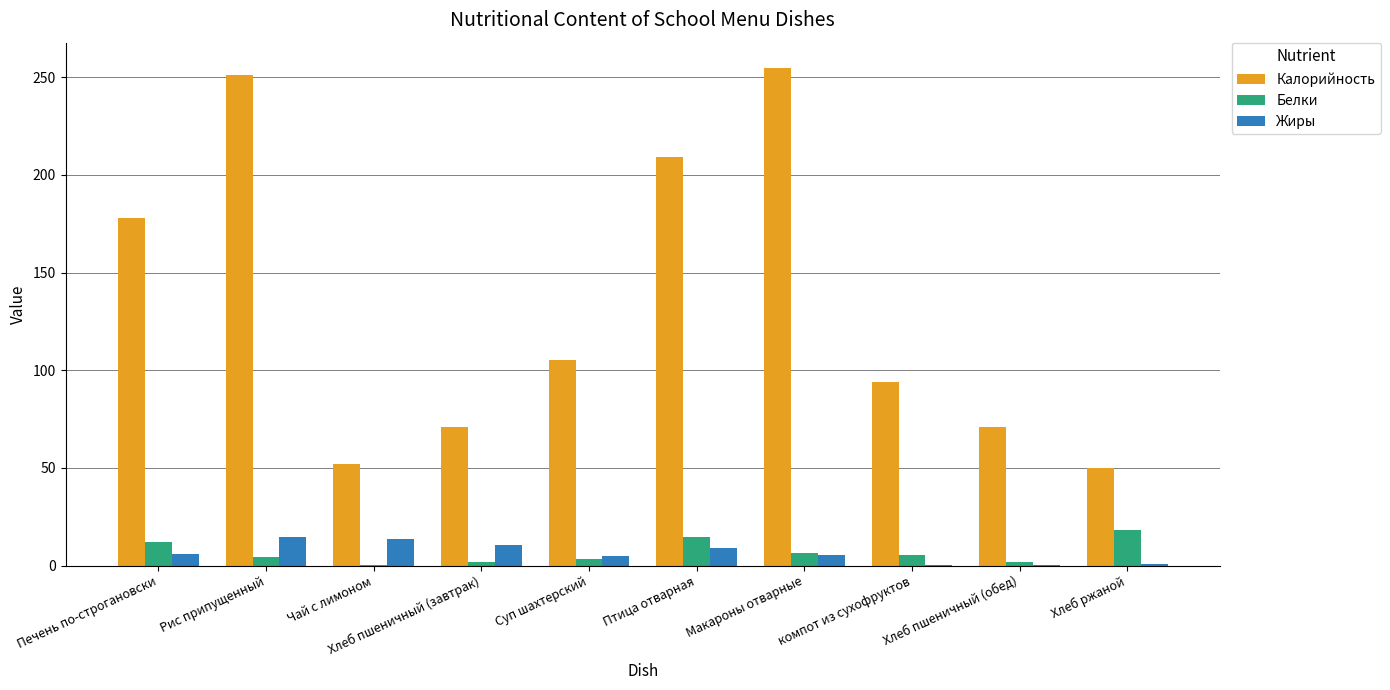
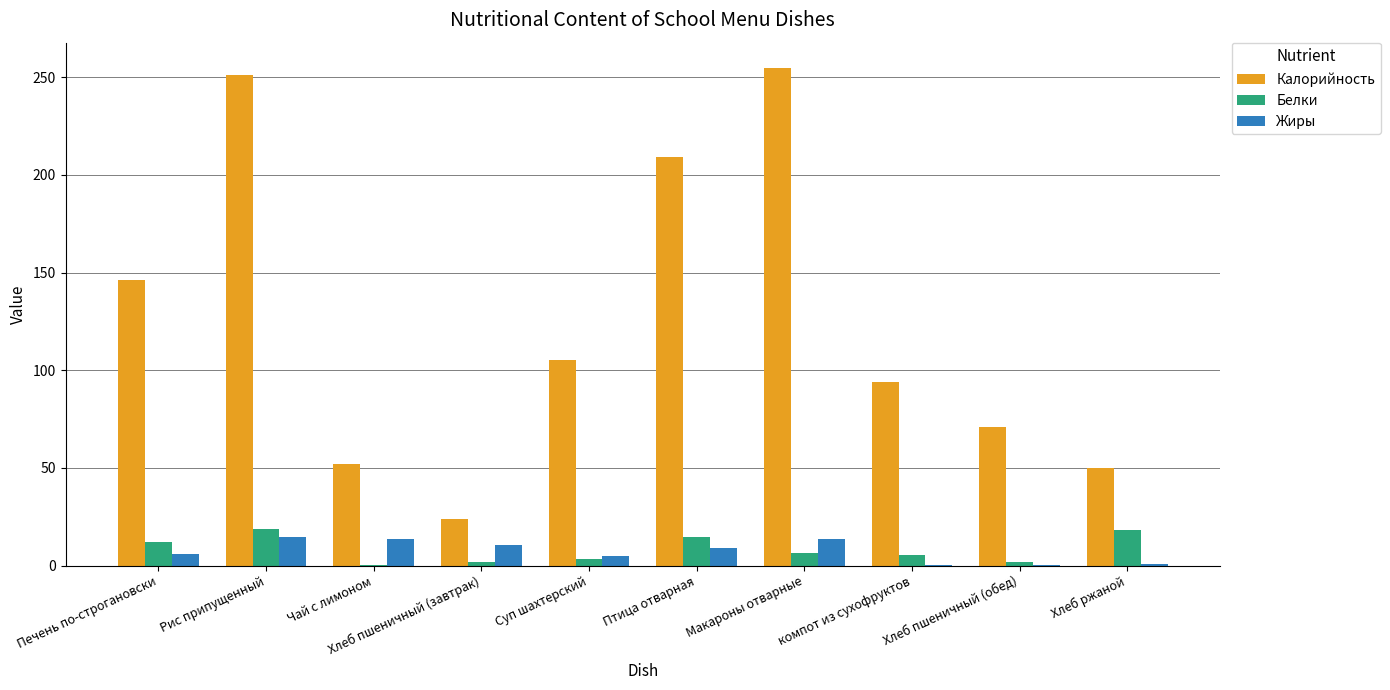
  {
    "Калорийность": {
-     "Печень по-строгановски": 178,
+     "Печень по-строгановски": 146,
      "Рис припущенный": 251,
      "Чай с лимоном": 52,
-     "Хлеб пшеничный (завтрак)": 71,
+     "Хлеб пшеничный (завтрак)": 24,
      "Суп шахтерский": 105,
      "Птица отварная": 209,
      "Макароны отварные": 255,
      "компот из сухофруктов": 94,
      "Хлеб пшеничный (обед)": 71,
      "Хлеб ржаной": 50
    },
    "Белки": {
      "Печень по-строгановски": 12,
-     "Рис припущенный": 4,
+     "Рис припущенный": 19,
      "Хлеб пшеничный (завтрак)": 2,
      "Суп шахтерский": 3,
      "Птица отварная": 15,
      "Макароны отварные": 6,
      "компот из сухофруктов": 5,
      "Хлеб пшеничный (обед)": 2,
      "Хлеб ржаной": 18
    },
    "Жиры": {
      "Печень по-строгановски": 6,
      "Рис припущенный": 14,
      "Чай с лимоном": 14,
      "Хлеб пшеничный (завтрак)": 11,
      "Суп шахтерский": 5,
      "Птица отварная": 9,
-     "Макароны отварные": 5
+     "Макароны отварные": 14
    }
  }
